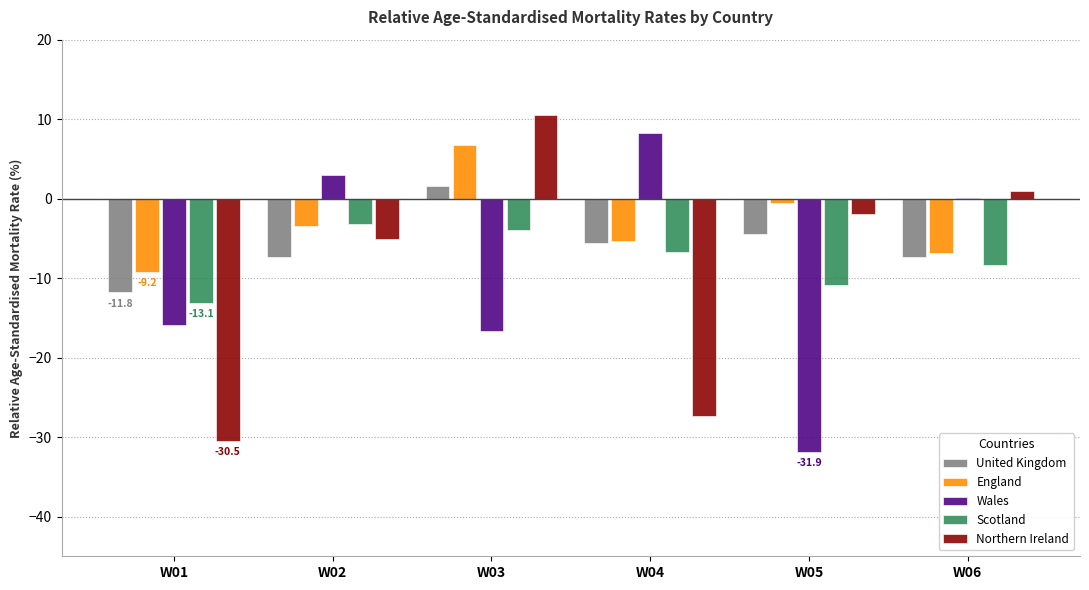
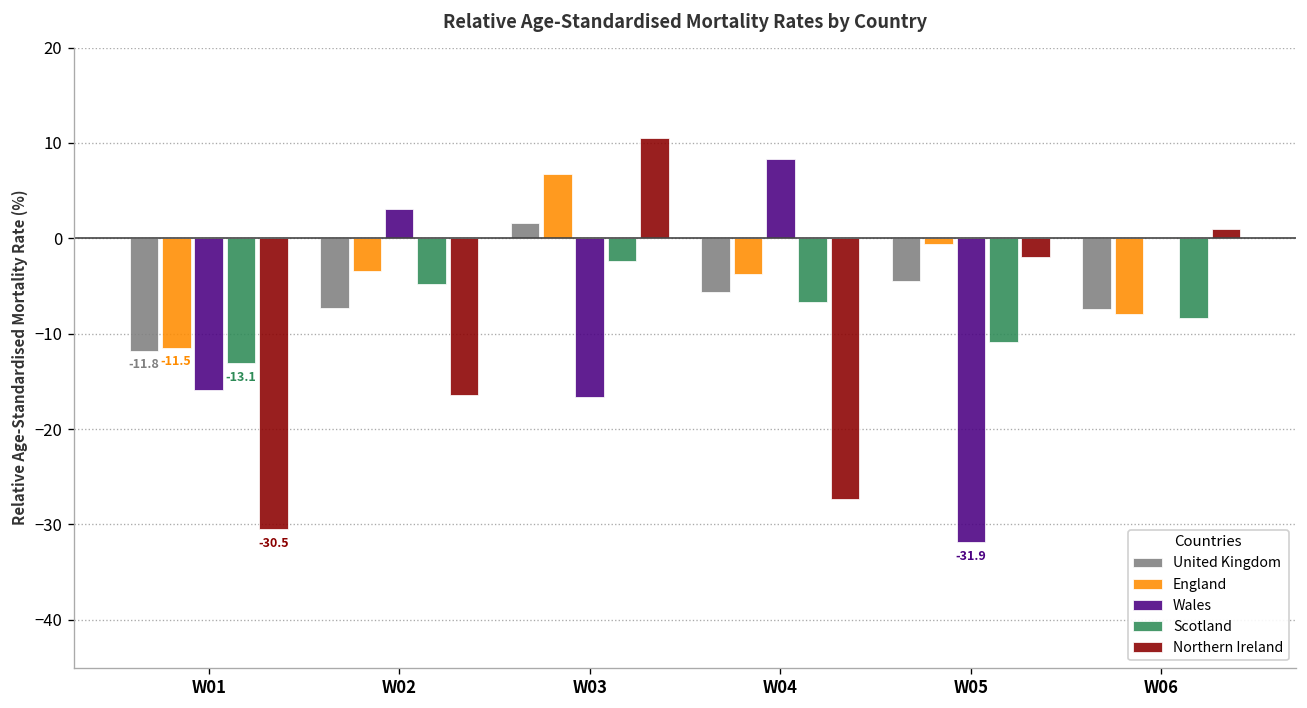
  {
    "United Kingdom": {
      "W01": -11.8
    },
    "England": {
-     "W01": -9.2,
-     "W04": -5,
-     "W06": -7
+     "W01": -11.5,
+     "W04": -4,
+     "W06": -8
    },
    "Wales": {
      "W05": -31.9
    },
    "Scotland": {
-     "W02": -3,
-     "W03": -4,
+     "W02": -5,
+     "W03": -2,
      "W04": -7,
      "W05": -11,
      "W06": -8
    },
    "Northern Ireland": {
-     "W02": -5,
+     "W02": -16,
      "W03": 11,
      "W04": -27,
      "W05": -2,
      "W06": 1
    }
  }
